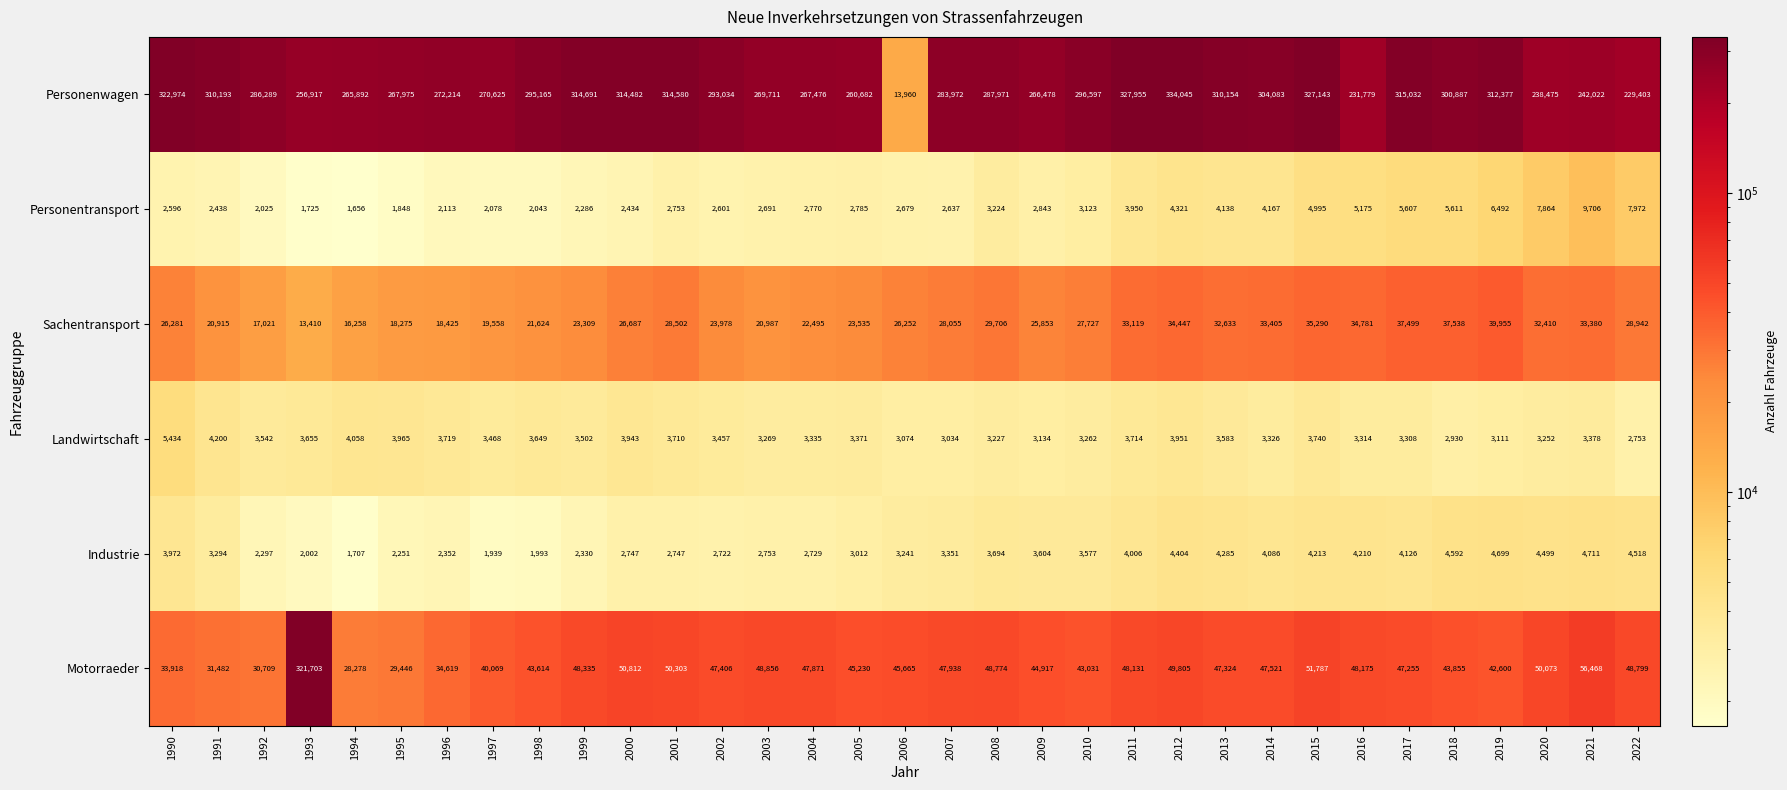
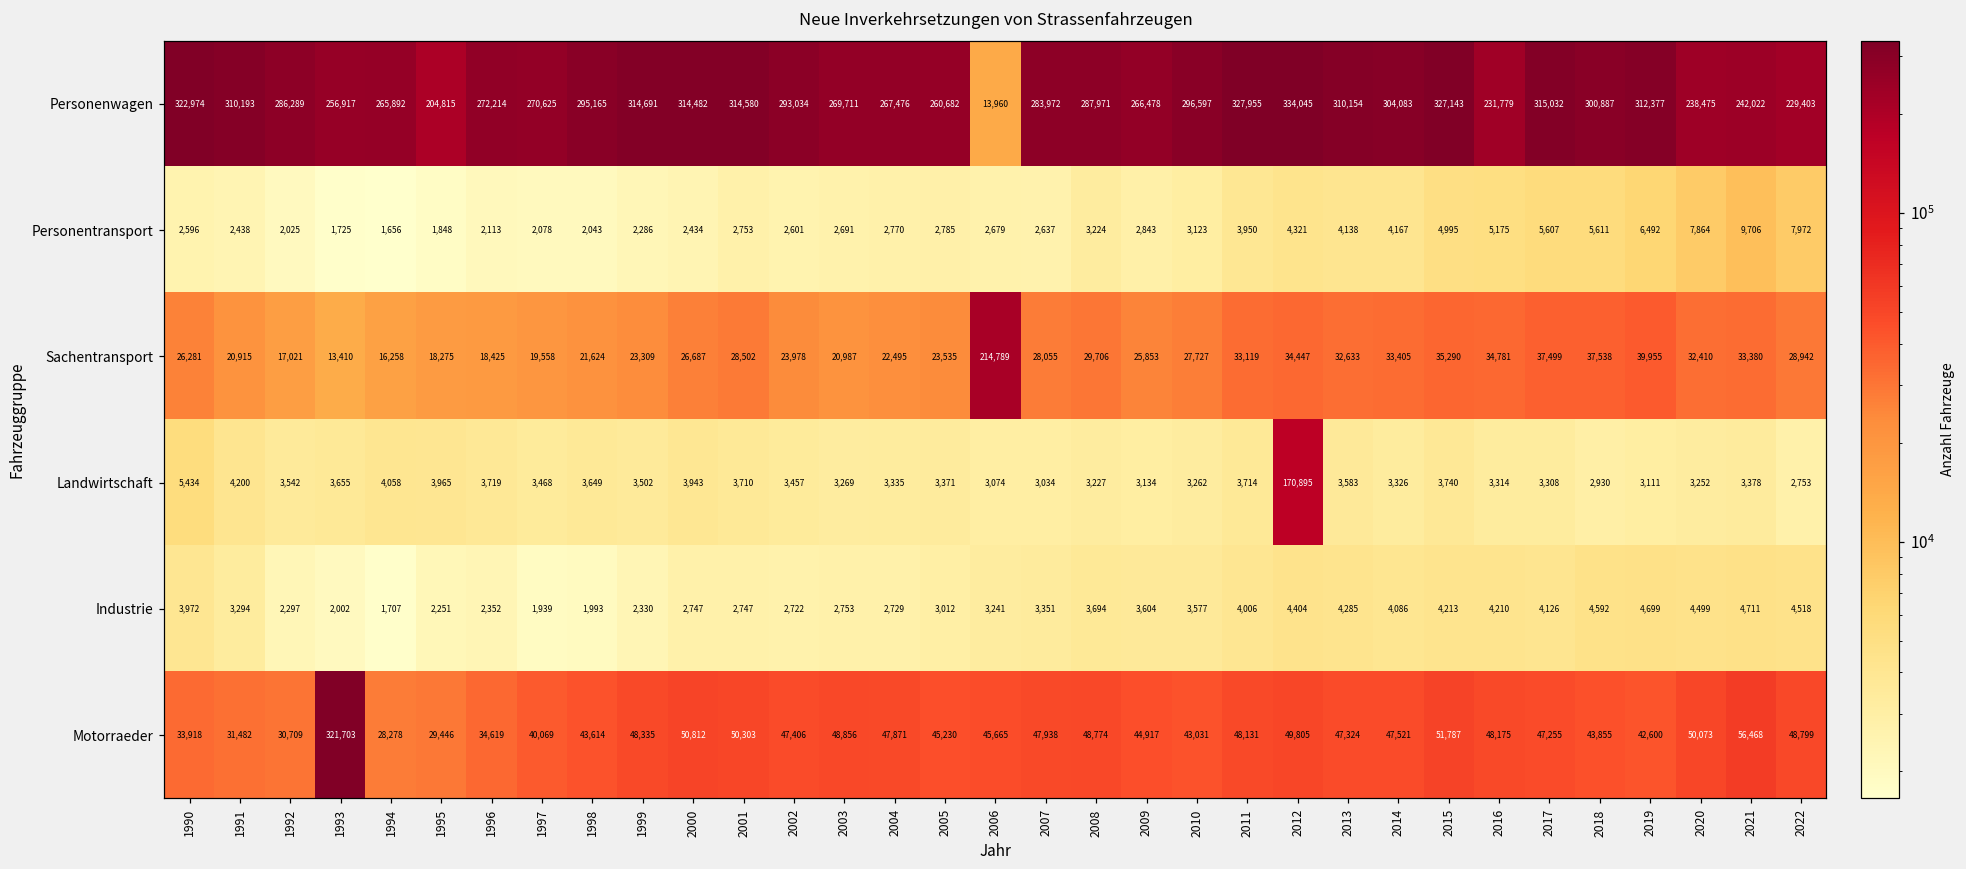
  {
    "Personenwagen": {
      "1990": "322,974",
      "1991": "310,193",
      "1992": "286,289",
      "1993": "256,917",
      "1994": "265,892",
-     "1995": "267,975",
+     "1995": "204,815",
      "1996": "272,214",
      "1997": "270,625",
      "1998": "295,165",
      "1999": "314,691",
      "2000": "314,482",
      "2001": "314,580",
      "2002": "293,034",
      "2003": "269,711",
      "2004": "267,476",
      "2005": "260,682",
      "2006": "13,960",
      "2007": "283,972",
      "2008": "287,971",
      "2009": "266,478",
      "2010": "296,597",
      "2011": "327,955",
      "2012": "334,045",
      "2013": "310,154",
      "2014": "304,083",
      "2015": "327,143",
      "2016": "231,779",
      "2017": "315,032",
      "2018": "300,887",
      "2019": "312,377",
      "2020": "238,475",
      "2021": "242,022",
      "2022": "229,403"
    },
    "Personentransport": {
      "1990": "2,596",
      "1991": "2,438",
      "1992": "2,025",
      "1993": "1,725",
      "1994": "1,656",
      "1995": "1,848",
      "1996": "2,113",
      "1997": "2,078",
      "1998": "2,043",
      "1999": "2,286",
      "2000": "2,434",
      "2001": "2,753",
      "2002": "2,601",
      "2003": "2,691",
      "2004": "2,770",
      "2005": "2,785",
      "2006": "2,679",
      "2007": "2,637",
      "2008": "3,224",
      "2009": "2,843",
      "2010": "3,123",
      "2011": "3,950",
      "2012": "4,321",
      "2013": "4,138",
      "2014": "4,167",
      "2015": "4,995",
      "2016": "5,175",
      "2017": "5,607",
      "2018": "5,611",
      "2019": "6,492",
      "2020": "7,864",
      "2021": "9,706",
      "2022": "7,972"
    },
    "Sachentransport": {
      "1990": "26,281",
      "1991": "20,915",
      "1992": "17,021",
      "1993": "13,410",
      "1994": "16,258",
      "1995": "18,275",
      "1996": "18,425",
      "1997": "19,558",
      "1998": "21,624",
      "1999": "23,309",
      "2000": "26,687",
      "2001": "28,502",
      "2002": "23,978",
      "2003": "20,987",
      "2004": "22,495",
      "2005": "23,535",
-     "2006": "26,252",
+     "2006": "214,789",
      "2007": "28,055",
      "2008": "29,706",
      "2009": "25,853",
      "2010": "27,727",
      "2011": "33,119",
      "2012": "34,447",
      "2013": "32,633",
      "2014": "33,405",
      "2015": "35,290",
      "2016": "34,781",
      "2017": "37,499",
      "2018": "37,538",
      "2019": "39,955",
      "2020": "32,410",
      "2021": "33,380",
      "2022": "28,942"
    },
    "Landwirtschaft": {
      "1990": "5,434",
      "1991": "4,200",
      "1992": "3,542",
      "1993": "3,655",
      "1994": "4,058",
      "1995": "3,965",
      "1996": "3,719",
      "1997": "3,468",
      "1998": "3,649",
      "1999": "3,502",
      "2000": "3,943",
      "2001": "3,710",
      "2002": "3,457",
      "2003": "3,269",
      "2004": "3,335",
      "2005": "3,371",
      "2006": "3,074",
      "2007": "3,034",
      "2008": "3,227",
      "2009": "3,134",
      "2010": "3,262",
      "2011": "3,714",
-     "2012": "3,951",
+     "2012": "170,895",
      "2013": "3,583",
      "2014": "3,326",
      "2015": "3,740",
      "2016": "3,314",
      "2017": "3,308",
      "2018": "2,930",
      "2019": "3,111",
      "2020": "3,252",
      "2021": "3,378",
      "2022": "2,753"
    },
    "Industrie": {
      "1990": "3,972",
      "1991": "3,294",
      "1992": "2,297",
      "1993": "2,002",
      "1994": "1,707",
      "1995": "2,251",
      "1996": "2,352",
      "1997": "1,939",
      "1998": "1,993",
      "1999": "2,330",
      "2000": "2,747",
      "2001": "2,747",
      "2002": "2,722",
      "2003": "2,753",
      "2004": "2,729",
      "2005": "3,012",
      "2006": "3,241",
      "2007": "3,351",
      "2008": "3,694",
      "2009": "3,604",
      "2010": "3,577",
      "2011": "4,006",
      "2012": "4,404",
      "2013": "4,285",
      "2014": "4,086",
      "2015": "4,213",
      "2016": "4,210",
      "2017": "4,126",
      "2018": "4,592",
      "2019": "4,699",
      "2020": "4,499",
      "2021": "4,711",
      "2022": "4,518"
    },
    "Motorraeder": {
      "1990": "33,918",
      "1991": "31,482",
      "1992": "30,709",
      "1993": "321,703",
      "1994": "28,278",
      "1995": "29,446",
      "1996": "34,619",
      "1997": "40,069",
      "1998": "43,614",
      "1999": "48,335",
      "2000": "50,812",
      "2001": "50,303",
      "2002": "47,406",
      "2003": "48,856",
      "2004": "47,871",
      "2005": "45,230",
      "2006": "45,665",
      "2007": "47,938",
      "2008": "48,774",
      "2009": "44,917",
      "2010": "43,031",
      "2011": "48,131",
      "2012": "49,805",
      "2013": "47,324",
      "2014": "47,521",
      "2015": "51,787",
      "2016": "48,175",
      "2017": "47,255",
      "2018": "43,855",
      "2019": "42,600",
      "2020": "50,073",
      "2021": "56,468",
      "2022": "48,799"
    }
  }
